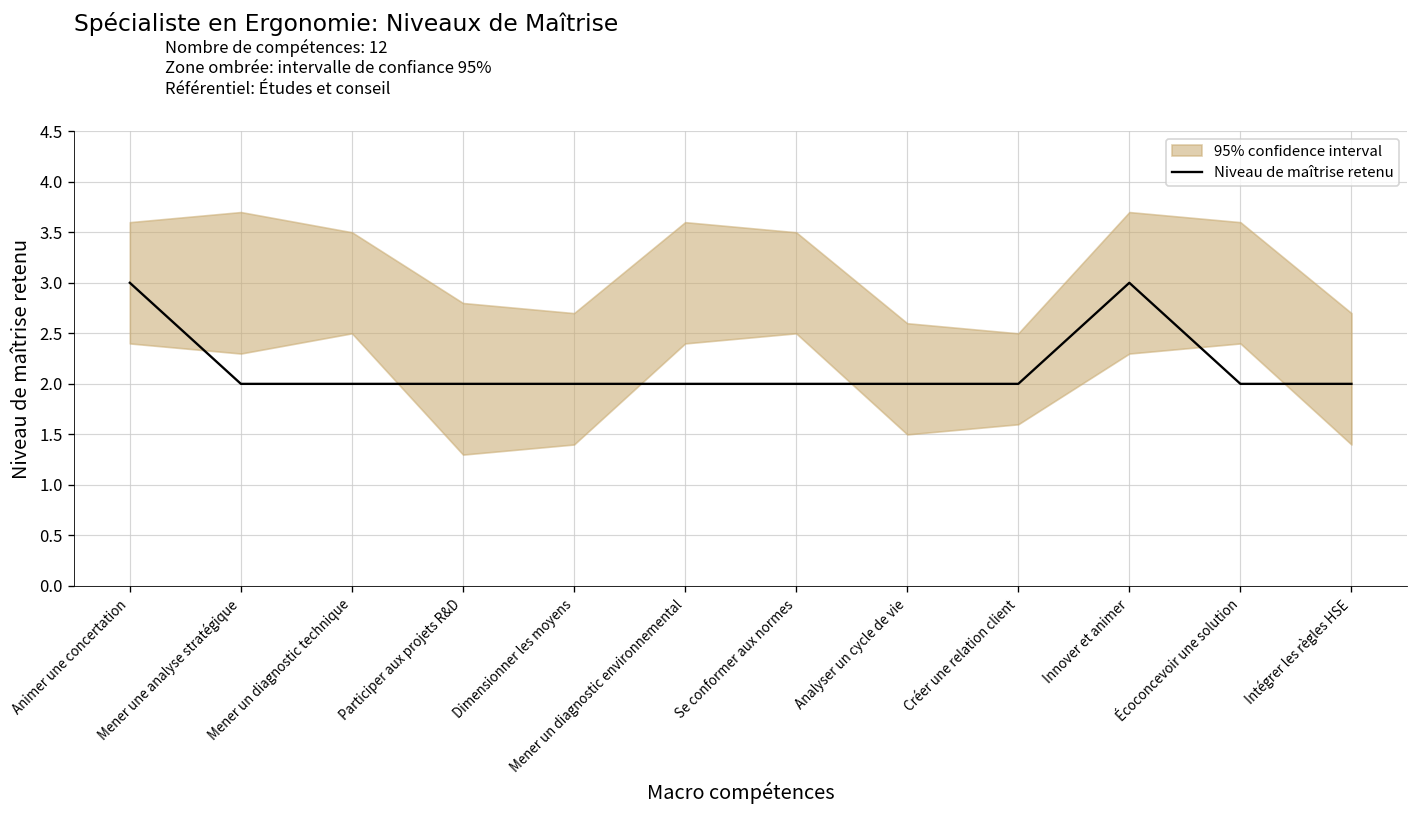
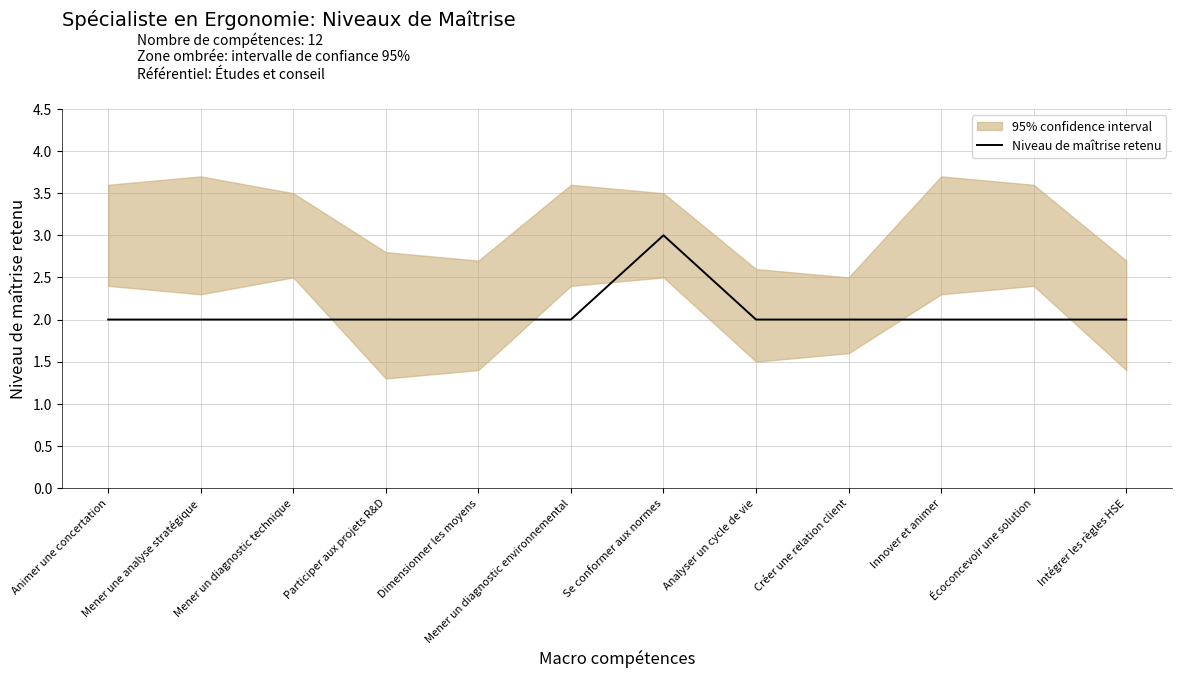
  {
    "Niveau de maîtrise retenu": {
-     "Animer une concertation": 3,
+     "Animer une concertation": 2,
      "Mener une analyse stratégique": 2,
      "Mener un diagnostic technique": 2,
      "Participer aux projets R&D": 2,
      "Dimensionner les moyens": 2,
      "Mener un diagnostic environnemental": 2,
-     "Se conformer aux normes": 2,
+     "Se conformer aux normes": 3,
      "Analyser un cycle de vie": 2,
      "Créer une relation client": 2,
-     "Innover et animer": 3,
+     "Innover et animer": 2,
      "Écoconcevoir une solution": 2,
      "Intégrer les règles HSE": 2
    }
  }
